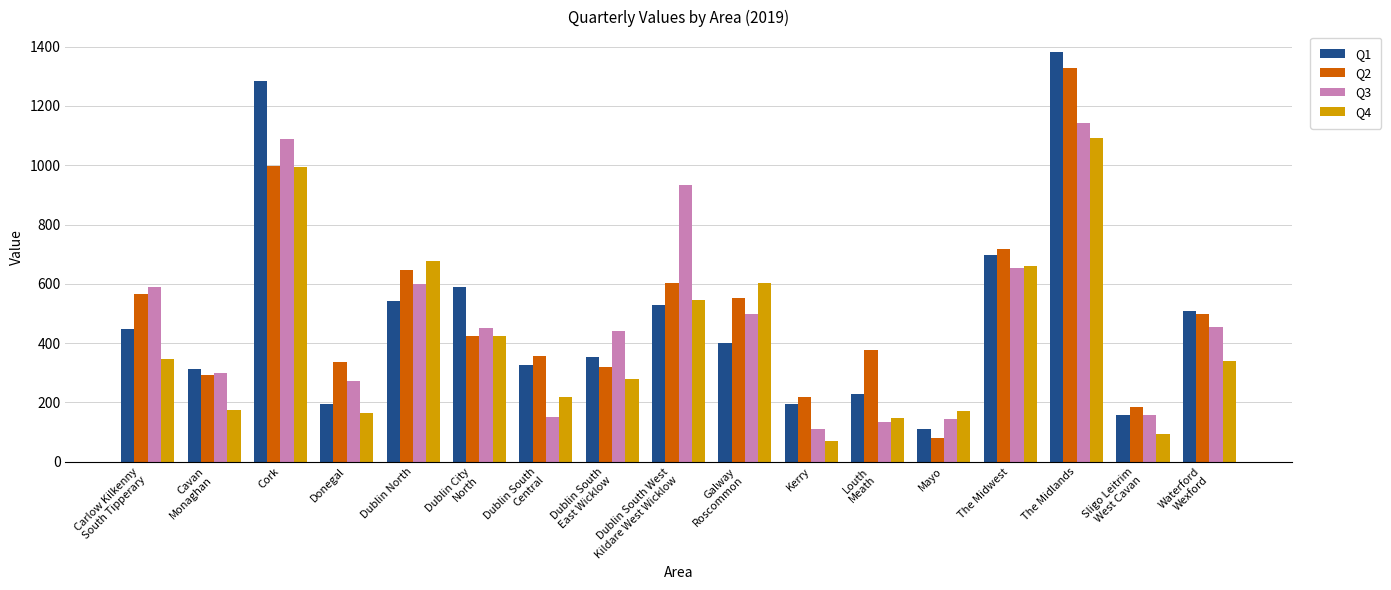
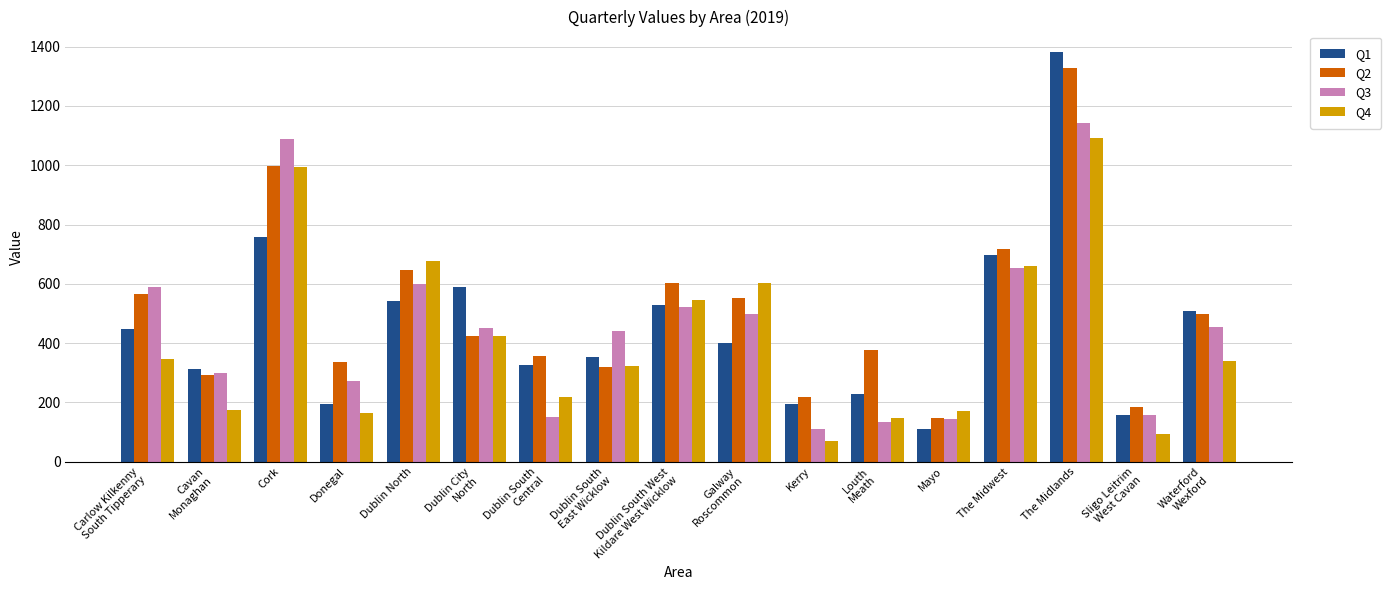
  {
    "Q1": {
      "Carlow Kilkenny South Tipperary": 450,
      "Cavan Monaghan": 310,
-     "Cork": 1280,
+     "Cork": 760,
      "Donegal": 190,
      "Dublin North": 540,
      "Dublin City North": 590,
      "Dublin South Central": 330,
      "Dublin South East Wicklow": 350,
      "Dublin South West Kildare West Wicklow": 530,
      "Galway Roscommon": 400,
      "Kerry": 190,
      "Louth Meath": 230,
      "Mayo": 110,
      "The Midwest": 700,
      "The Midlands": 1380,
      "Sligo Leitrim West Cavan": 160,
      "Waterford Wexford": 510
    },
    "Q2": {
      "Carlow Kilkenny South Tipperary": 570,
      "Cavan Monaghan": 290,
      "Cork": 1000,
      "Donegal": 340,
      "Dublin North": 650,
      "Dublin City North": 430,
      "Dublin South Central": 360,
      "Dublin South East Wicklow": 320,
      "Dublin South West Kildare West Wicklow": 600,
      "Galway Roscommon": 550,
      "Kerry": 220,
      "Louth Meath": 380,
-     "Mayo": 80,
+     "Mayo": 150,
      "The Midwest": 720,
      "The Midlands": 1330,
      "Sligo Leitrim West Cavan": 180,
      "Waterford Wexford": 500
    },
    "Q3": {
      "Carlow Kilkenny South Tipperary": 590,
      "Cavan Monaghan": 300,
      "Cork": 1090,
      "Donegal": 270,
      "Dublin North": 600,
      "Dublin City North": 450,
      "Dublin South Central": 150,
      "Dublin South East Wicklow": 440,
-     "Dublin South West Kildare West Wicklow": 930,
+     "Dublin South West Kildare West Wicklow": 520,
      "Galway Roscommon": 500,
      "Kerry": 110,
      "Louth Meath": 130,
      "Mayo": 140,
      "The Midwest": 650,
      "The Midlands": 1140,
      "Sligo Leitrim West Cavan": 160,
      "Waterford Wexford": 450
    },
    "Q4": {
      "Carlow Kilkenny South Tipperary": 350,
      "Cavan Monaghan": 170,
      "Cork": 1000,
      "Donegal": 170,
      "Dublin North": 680,
      "Dublin City North": 420,
      "Dublin South Central": 220,
-     "Dublin South East Wicklow": 280,
+     "Dublin South East Wicklow": 320,
      "Dublin South West Kildare West Wicklow": 540,
      "Galway Roscommon": 600,
      "Kerry": 70,
      "Louth Meath": 150,
      "Mayo": 170,
      "The Midwest": 660,
      "The Midlands": 1090,
      "Sligo Leitrim West Cavan": 90,
      "Waterford Wexford": 340
    }
  }
